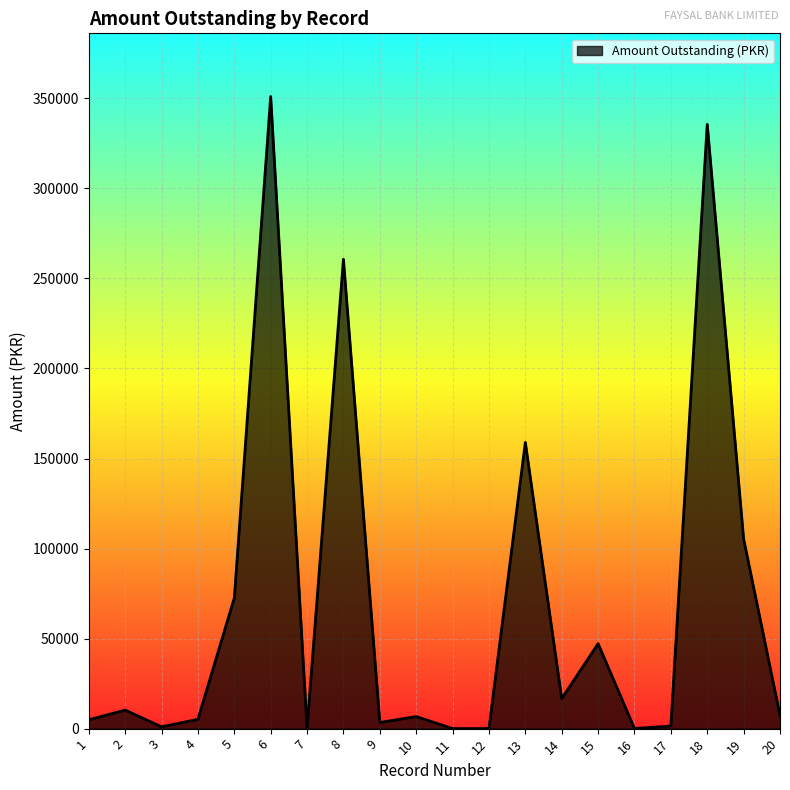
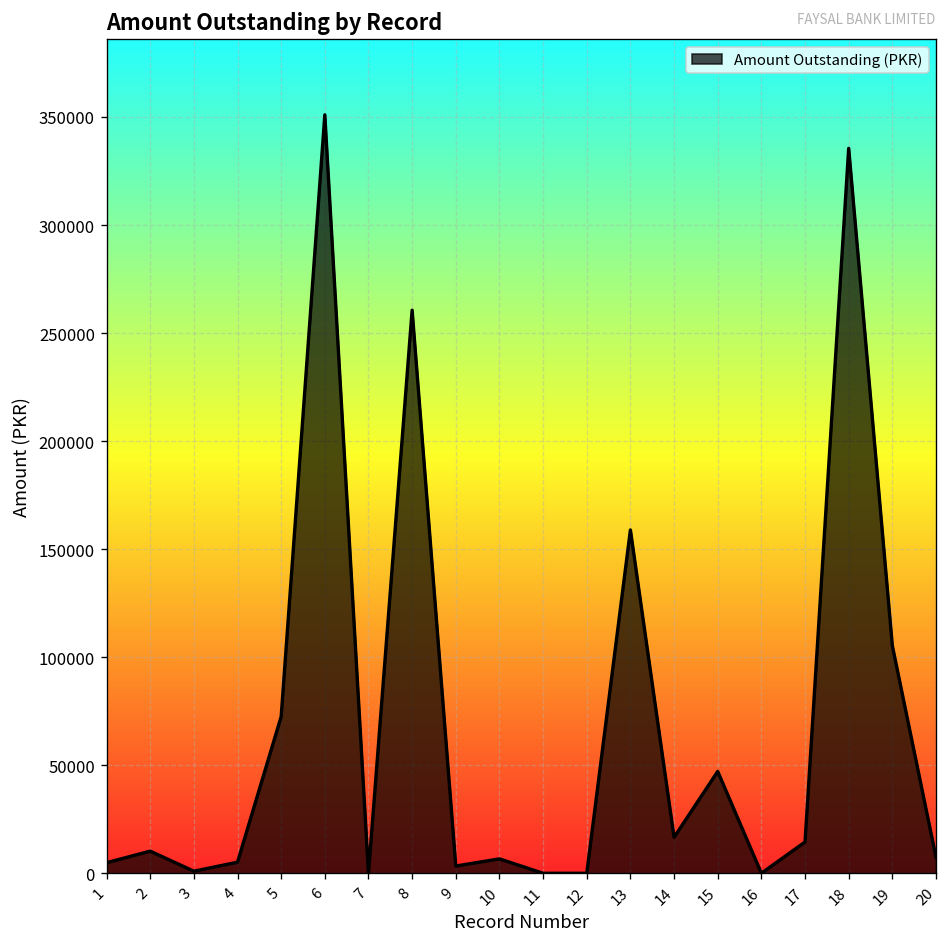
  {
    "1": 5000,
    "2": 10000,
    "3": 1000,
    "4": 5000,
    "5": 73000,
    "6": 351000,
    "7": 0,
    "8": 261000,
    "9": 3000,
    "10": 7000,
    "11": 0,
    "12": 0,
    "13": 159000,
    "14": 17000,
    "15": 47000,
    "16": 0,
-   "17": 1000,
+   "17": 15000,
    "18": 336000,
    "19": 105000,
    "20": 7000
  }
